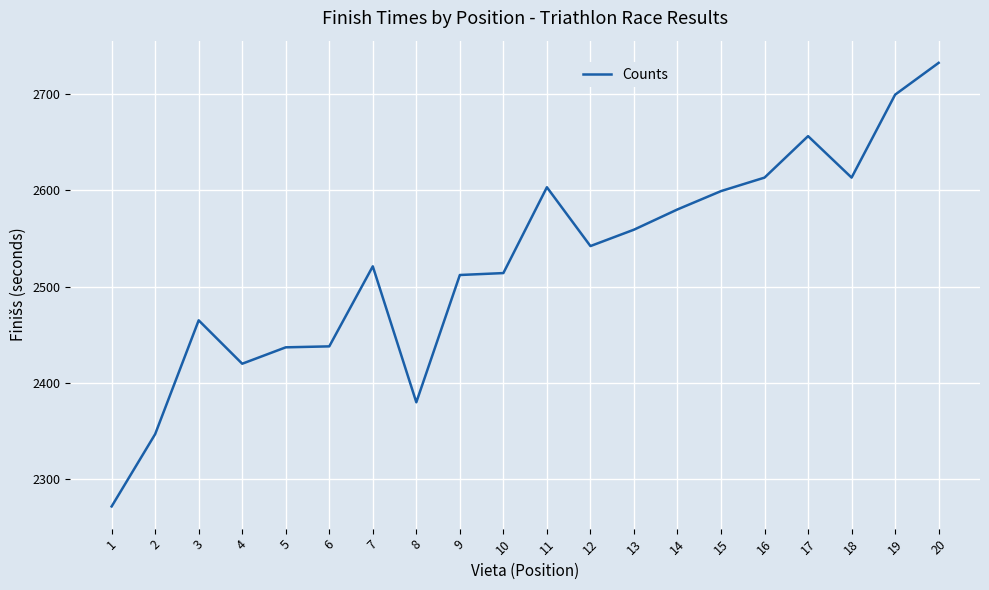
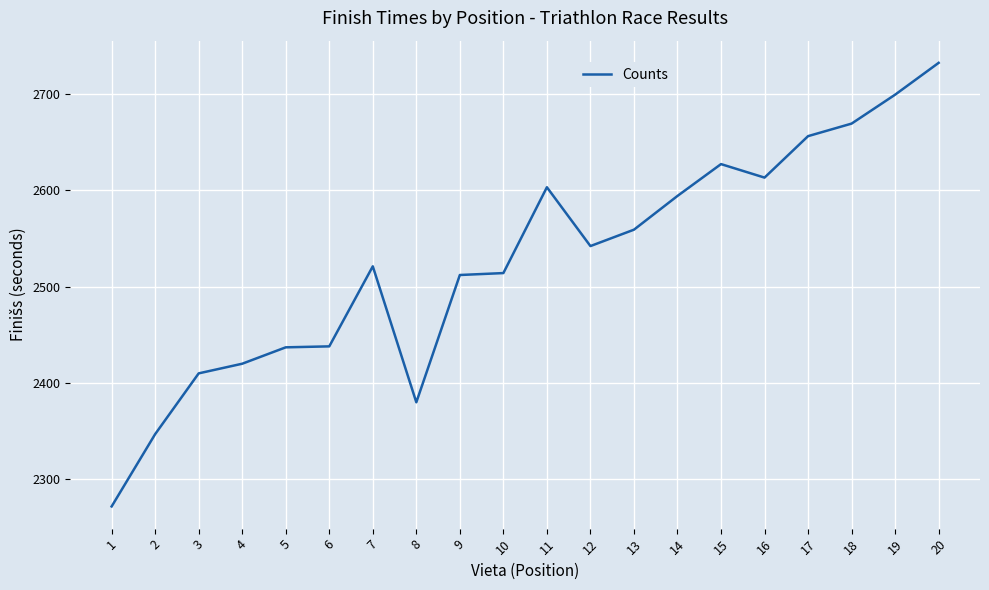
  {
    "1": 2270,
    "2": 2350,
-   "3": 2470,
+   "3": 2410,
    "4": 2420,
    "5": 2440,
    "6": 2440,
    "7": 2520,
    "8": 2380,
    "9": 2510,
    "10": 2510,
    "11": 2600,
    "12": 2540,
    "13": 2560,
-   "14": 2580,
-   "15": 2600,
+   "14": 2590,
+   "15": 2630,
    "16": 2610,
    "17": 2660,
-   "18": 2610,
+   "18": 2670,
    "19": 2700,
    "20": 2730
  }
